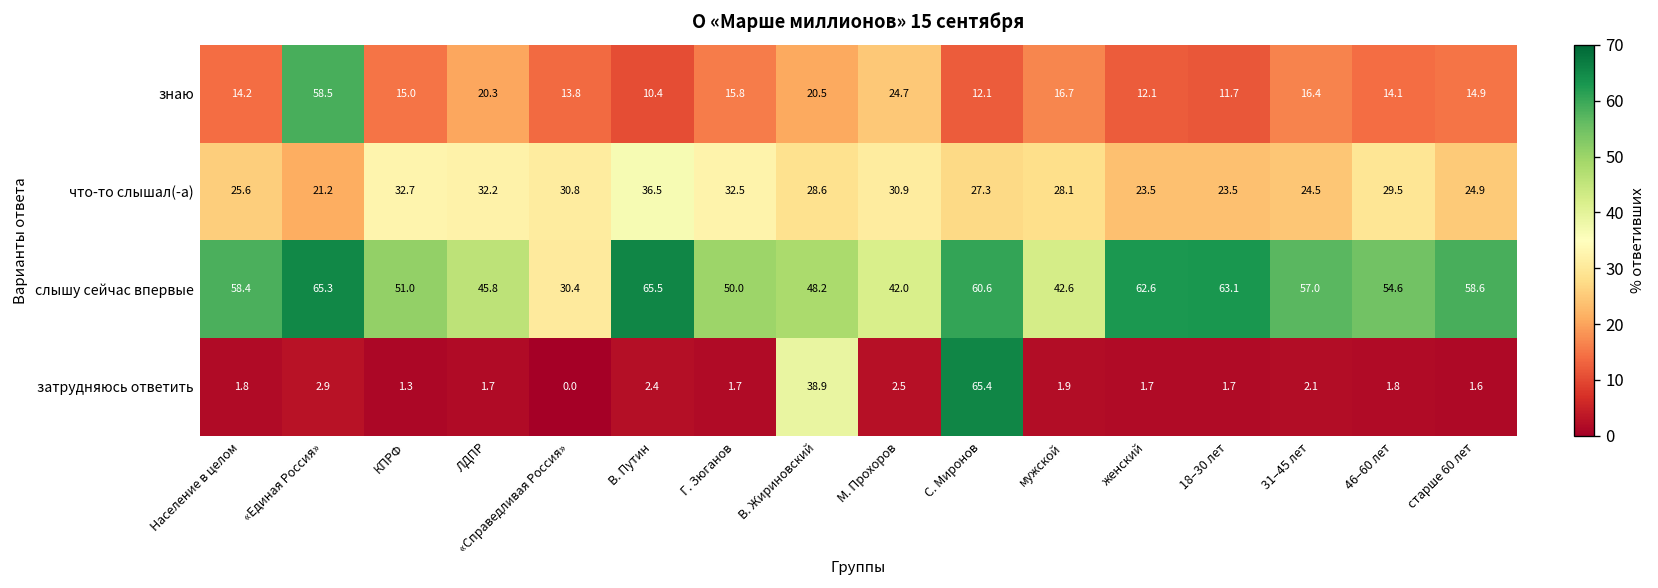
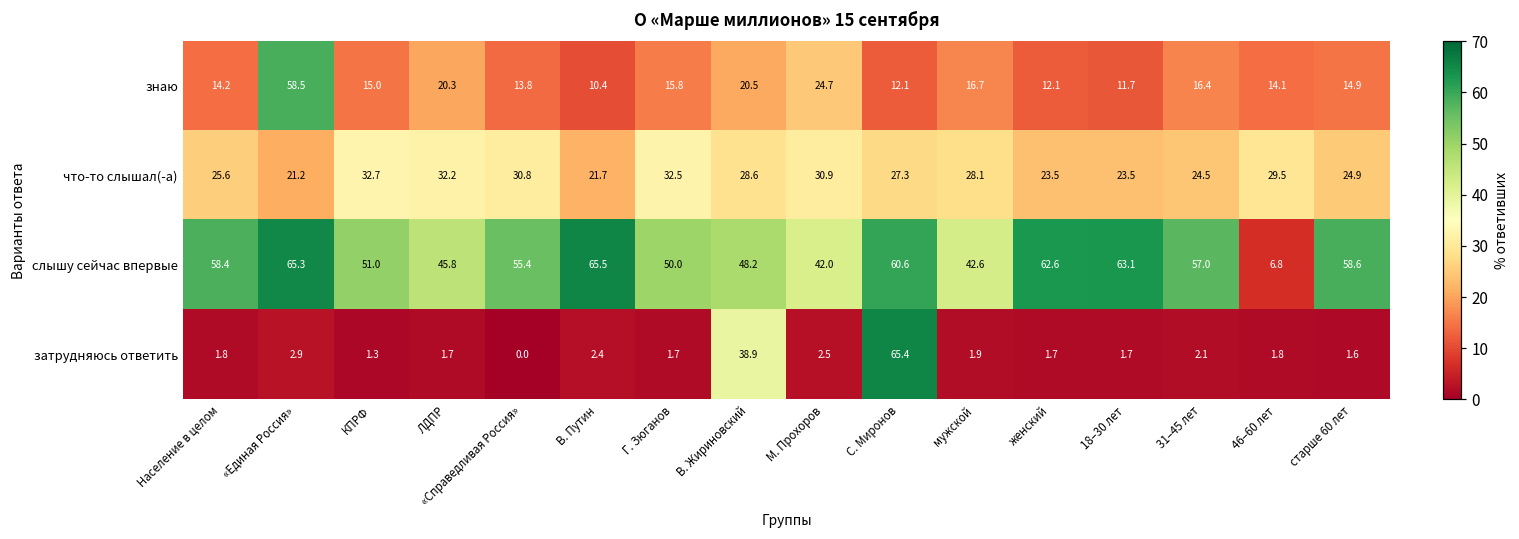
  {
    "знаю": {
      "Население в целом": 14.2,
      "«Единая Россия»": 58.5,
      "КПРФ": 15.0,
      "ЛДПР": 20.3,
      "«Справедливая Россия»": 13.8,
      "В. Путин": 10.4,
      "Г. Зюганов": 15.8,
      "В. Жириновский": 20.5,
      "М. Прохоров": 24.7,
      "С. Миронов": 12.1,
      "мужской": 16.7,
      "женский": 12.1,
      "18–30 лет": 11.7,
      "31–45 лет": 16.4,
      "46–60 лет": 14.1,
      "старше 60 лет": 14.9
    },
    "что-то слышал(-а)": {
      "Население в целом": 25.6,
      "«Единая Россия»": 21.2,
      "КПРФ": 32.7,
      "ЛДПР": 32.2,
      "«Справедливая Россия»": 30.8,
-     "В. Путин": 36.5,
+     "В. Путин": 21.7,
      "Г. Зюганов": 32.5,
      "В. Жириновский": 28.6,
      "М. Прохоров": 30.9,
      "С. Миронов": 27.3,
      "мужской": 28.1,
      "женский": 23.5,
      "18–30 лет": 23.5,
      "31–45 лет": 24.5,
      "46–60 лет": 29.5,
      "старше 60 лет": 24.9
    },
    "слышу сейчас впервые": {
      "Население в целом": 58.4,
      "«Единая Россия»": 65.3,
      "КПРФ": 51.0,
      "ЛДПР": 45.8,
-     "«Справедливая Россия»": 30.4,
+     "«Справедливая Россия»": 55.4,
      "В. Путин": 65.5,
      "Г. Зюганов": 50.0,
      "В. Жириновский": 48.2,
      "М. Прохоров": 42.0,
      "С. Миронов": 60.6,
      "мужской": 42.6,
      "женский": 62.6,
      "18–30 лет": 63.1,
      "31–45 лет": 57.0,
-     "46–60 лет": 54.6,
+     "46–60 лет": 6.8,
      "старше 60 лет": 58.6
    },
    "затрудняюсь ответить": {
      "Население в целом": 1.8,
      "«Единая Россия»": 2.9,
      "КПРФ": 1.3,
      "ЛДПР": 1.7,
      "«Справедливая Россия»": 0.0,
      "В. Путин": 2.4,
      "Г. Зюганов": 1.7,
      "В. Жириновский": 38.9,
      "М. Прохоров": 2.5,
      "С. Миронов": 65.4,
      "мужской": 1.9,
      "женский": 1.7,
      "18–30 лет": 1.7,
      "31–45 лет": 2.1,
      "46–60 лет": 1.8,
      "старше 60 лет": 1.6
    }
  }
